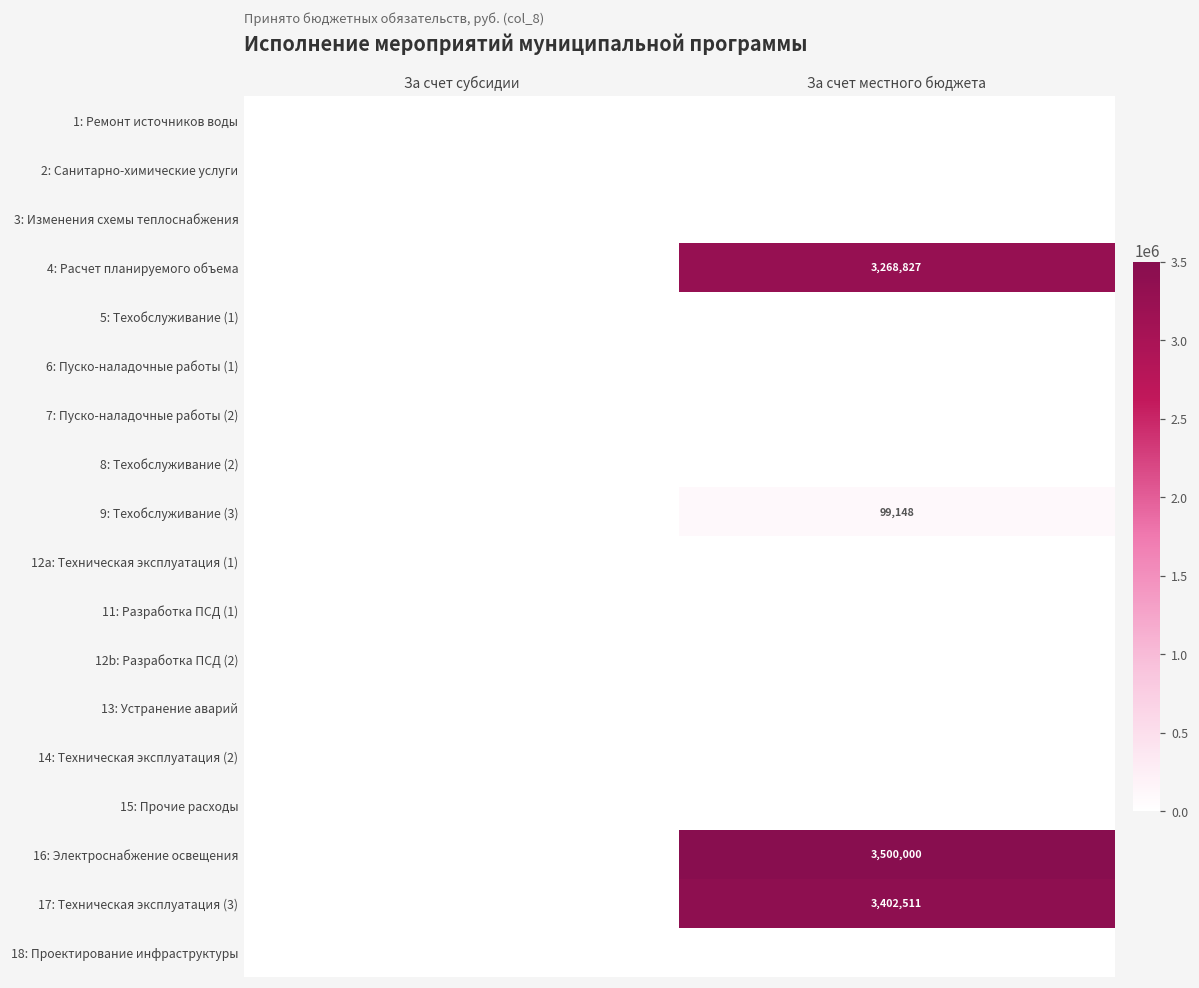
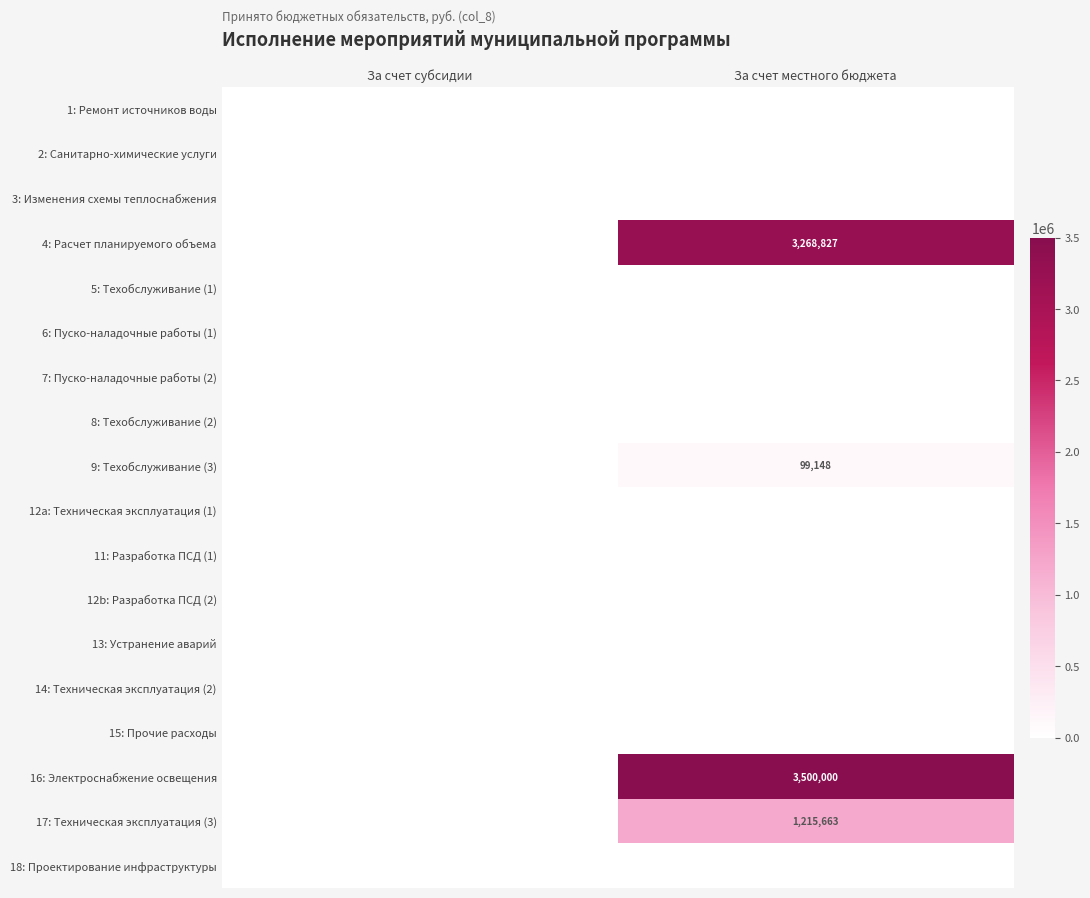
  {
    "4: Расчет планируемого объема": {
      "За счет местного бюджета": "3,268,827"
    },
    "9: Техобслуживание (3)": {
      "За счет местного бюджета": "99,148"
    },
    "16: Электроснабжение освещения": {
      "За счет местного бюджета": "3,500,000"
    },
    "17: Техническая эксплуатация (3)": {
-     "За счет местного бюджета": "3,402,511"
+     "За счет местного бюджета": "1,215,663"
    }
  }
